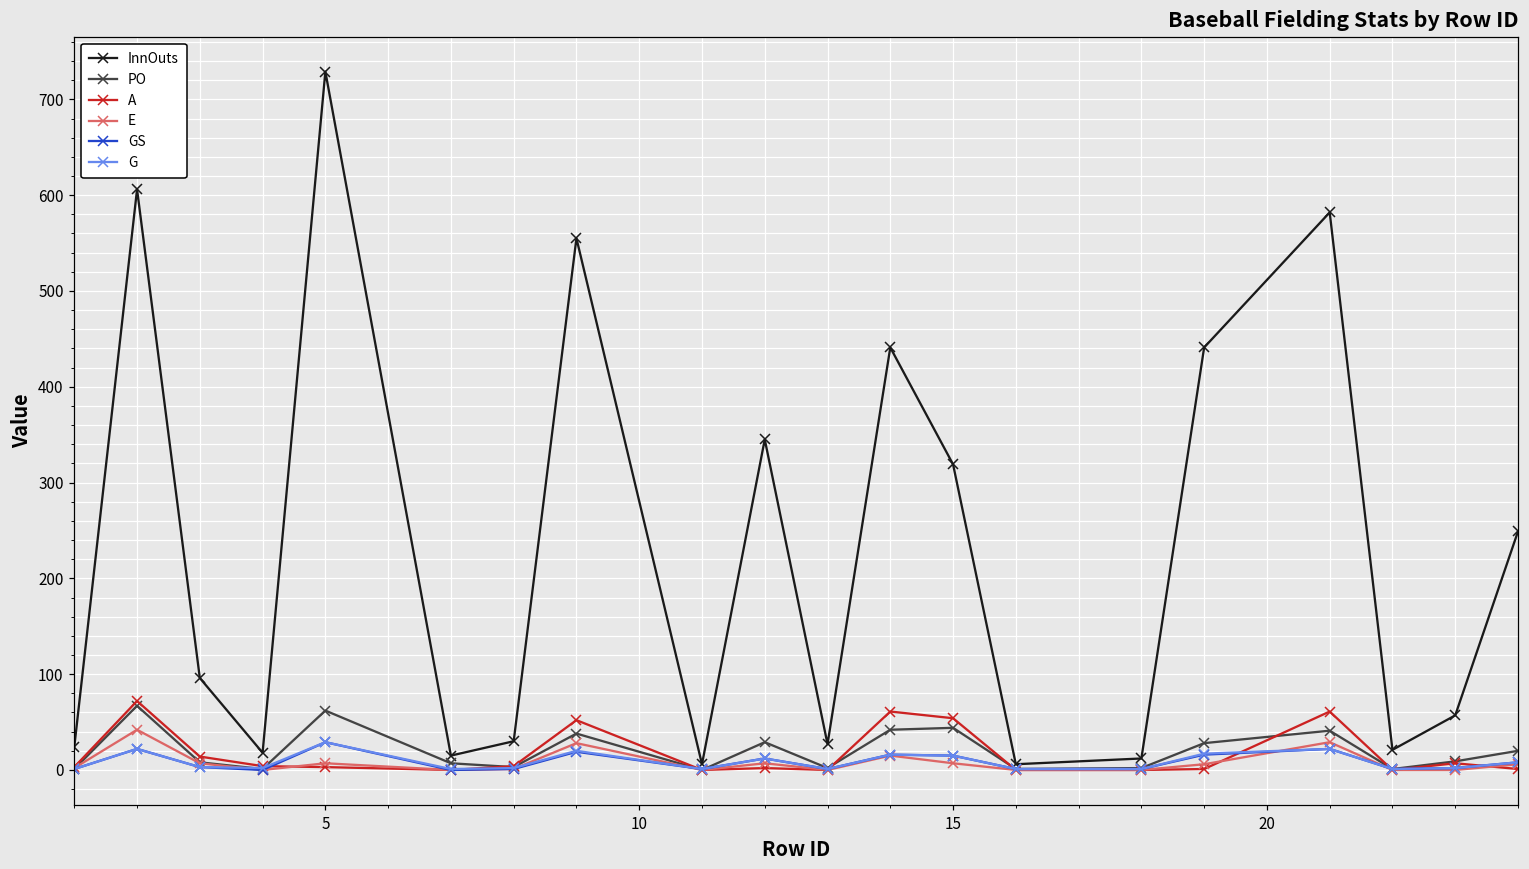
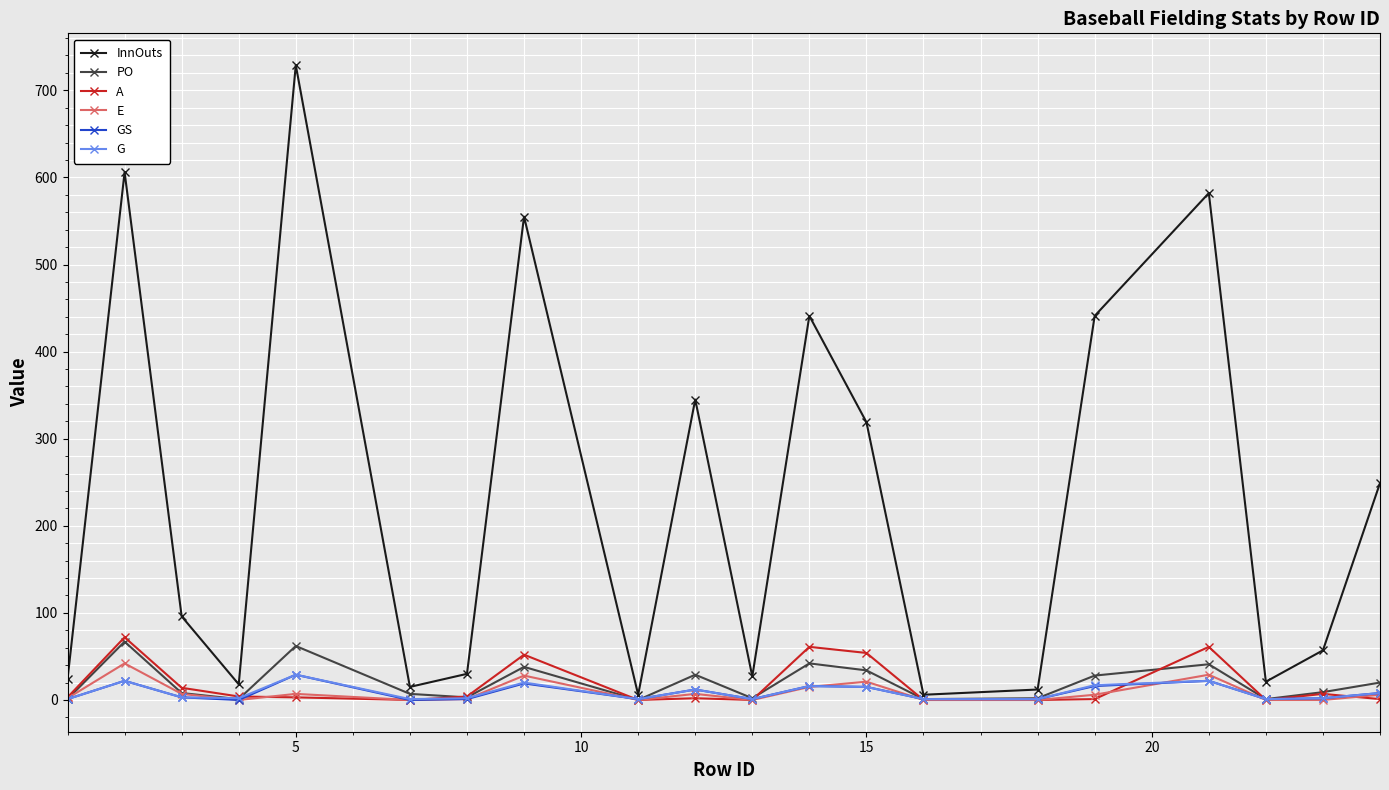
  {
    "InnOuts": {
      "5": 730,
      "15": 320
    },
    "PO": {
      "5": 60,
-     "15": 40
+     "15": 30
    },
    "A": {
      "5": 0,
      "15": 50
    },
    "E": {
      "5": 10,
-     "15": 10
+     "15": 20
    }
  }
